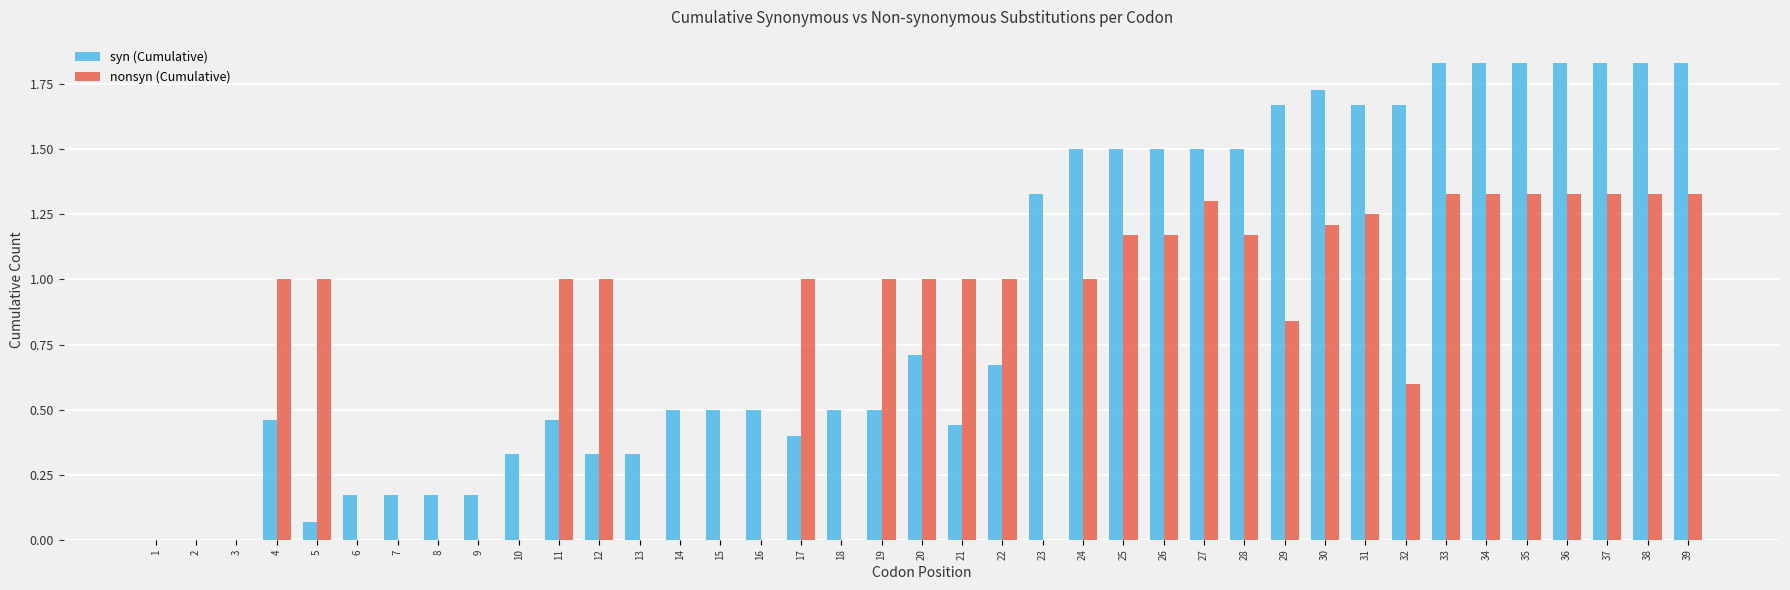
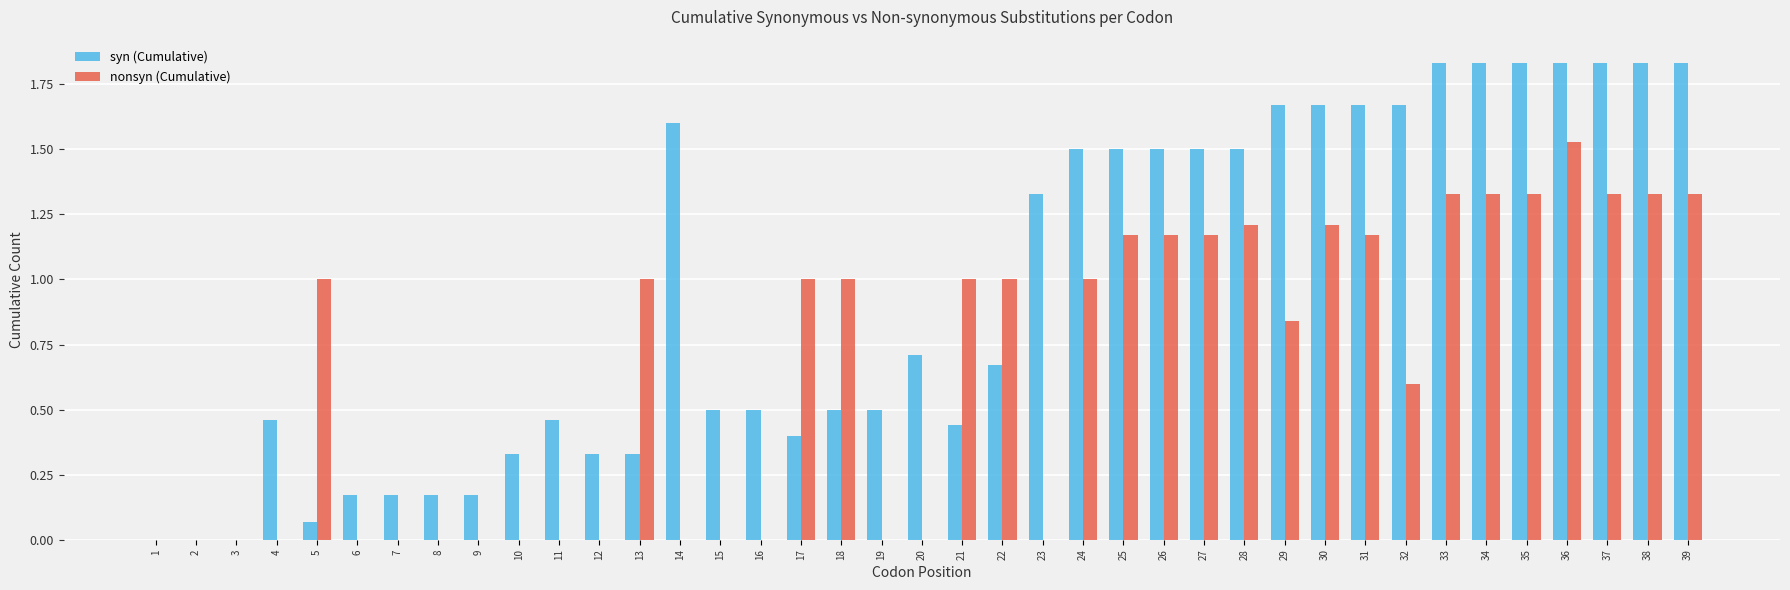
  {
    "syn (Cumulative)": {
      "1": 0.00,
      "2": 0.00,
      "3": 0.00,
      "4": 0.46,
      "5": 0.07,
      "6": 0.17,
      "7": 0.17,
      "8": 0.17,
      "9": 0.17,
      "10": 0.33,
      "11": 0.46,
      "12": 0.33,
      "13": 0.33,
-     "14": 0.5,
+     "14": 1.6,
      "15": 0.50,
      "16": 0.50,
      "17": 0.40,
      "18": 0.50,
      "19": 0.50,
      "20": 0.71,
      "21": 0.44,
      "22": 0.67,
      "23": 1.33,
      "24": 1.50,
      "25": 1.50,
      "26": 1.50,
      "27": 1.50,
      "28": 1.50,
      "29": 1.67,
-     "30": 1.73,
+     "30": 1.67,
      "31": 1.67,
      "32": 1.67,
      "33": 1.83,
      "34": 1.83,
      "35": 1.83,
      "36": 1.83,
      "37": 1.83,
      "38": 1.83,
      "39": 1.83
    },
    "nonsyn (Cumulative)": {
      "1": 0.00,
      "2": 0.00,
      "3": 0.00,
-     "4": 1,
+     "4": 0,
      "5": 1.00,
      "6": 0.00,
      "7": 0.00,
      "8": 0.00,
      "9": 0.00,
      "10": 0.00,
-     "11": 1,
-     "12": 1,
-     "13": 0,
+     "11": 0,
+     "12": 0,
+     "13": 1,
      "14": 0.00,
      "15": 0.00,
      "16": 0.00,
      "17": 1.00,
-     "18": 0,
-     "19": 1,
-     "20": 1,
+     "18": 1,
+     "19": 0,
+     "20": 0,
      "21": 1.00,
      "22": 1.00,
      "23": 0.00,
      "24": 1.00,
      "25": 1.17,
      "26": 1.17,
-     "27": 1.30,
-     "28": 1.17,
+     "27": 1.17,
+     "28": 1.21,
      "29": 0.84,
      "30": 1.21,
-     "31": 1.25,
+     "31": 1.17,
      "32": 0.60,
      "33": 1.33,
      "34": 1.33,
      "35": 1.33,
-     "36": 1.33,
+     "36": 1.53,
      "37": 1.33,
      "38": 1.33,
      "39": 1.33
    }
  }
